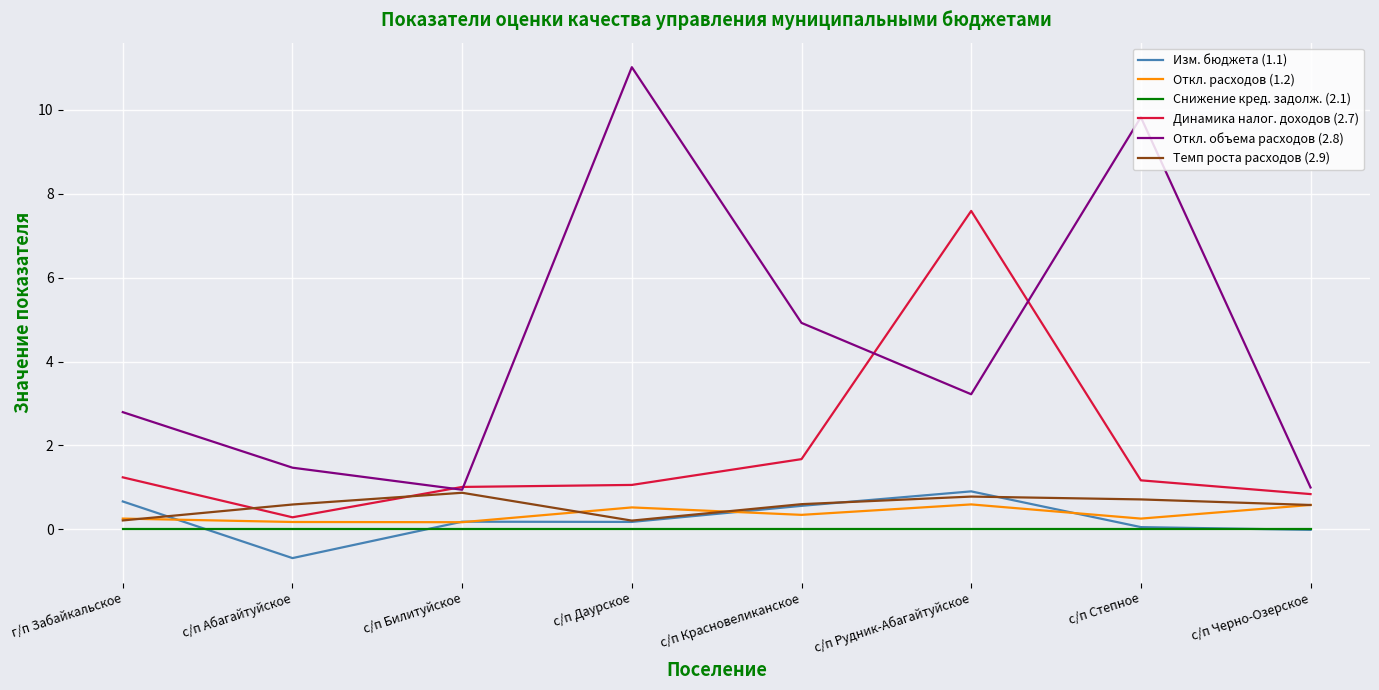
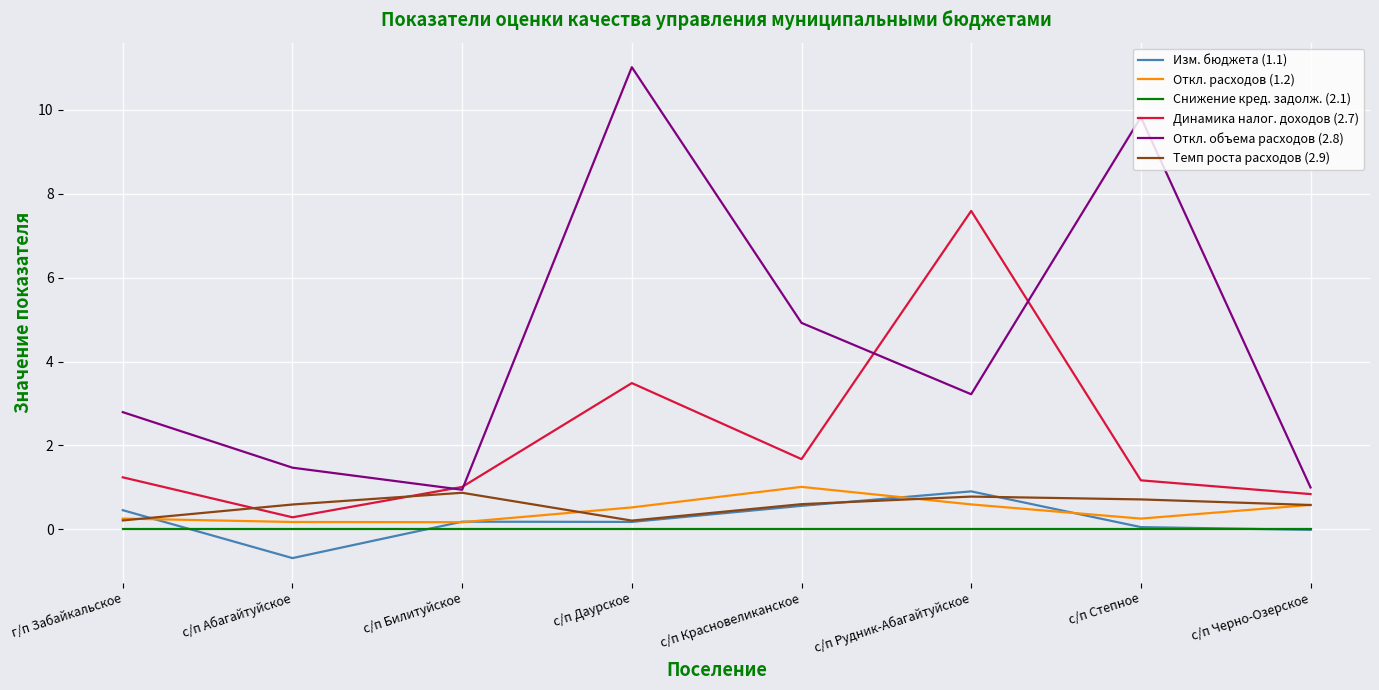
  {
    "Изм. бюджета (1.1)": {
-     "г/п Забайкальское": 0.7,
+     "г/п Забайкальское": 0.5,
      "с/п Абагайтуйское": -0.7,
      "с/п Рудник-Абагайтуйское": 0.9
    },
    "Откл. расходов (1.2)": {
      "с/п Абагайтуйское": 0.2,
      "с/п Даурское": 0.5,
-     "с/п Красновеликанское": 0.3,
+     "с/п Красновеликанское": 1.0,
      "с/п Рудник-Абагайтуйское": 0.6,
      "с/п Степное": 0.3
    },
    "Снижение кред. задолж. (2.1)": {
      "г/п Забайкальское": 0.0,
      "с/п Абагайтуйское": 0.0,
      "с/п Билитуйское": 0.0,
      "с/п Даурское": 0.0,
      "с/п Красновеликанское": 0.0,
      "с/п Рудник-Абагайтуйское": 0.0
    },
    "Динамика налог. доходов (2.7)": {
      "г/п Забайкальское": 1.2,
      "с/п Абагайтуйское": 0.3,
      "с/п Билитуйское": 1.0,
-     "с/п Даурское": 1.1,
+     "с/п Даурское": 3.5,
      "с/п Красновеликанское": 1.7,
      "с/п Рудник-Абагайтуйское": 7.6,
      "с/п Степное": 1.2,
      "с/п Черно-Озерское": 0.8
    },
    "Откл. объема расходов (2.8)": {
      "г/п Забайкальское": 2.8,
      "с/п Абагайтуйское": 1.5,
      "с/п Билитуйское": 0.9,
      "с/п Даурское": 11.0,
      "с/п Красновеликанское": 4.9,
      "с/п Рудник-Абагайтуйское": 3.2,
      "с/п Черно-Озерское": 1.0
    },
    "Темп роста расходов (2.9)": {
      "с/п Абагайтуйское": 0.6,
      "с/п Билитуйское": 0.9,
      "с/п Рудник-Абагайтуйское": 0.8,
      "с/п Степное": 0.7
    }
  }
